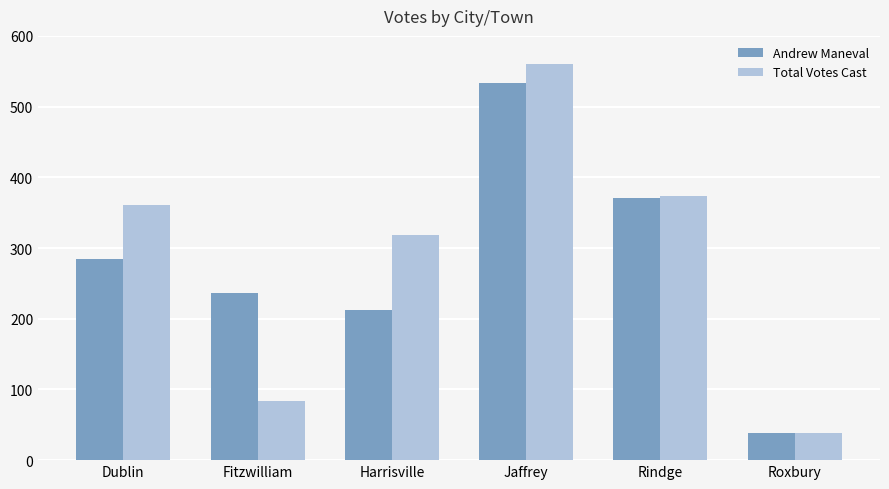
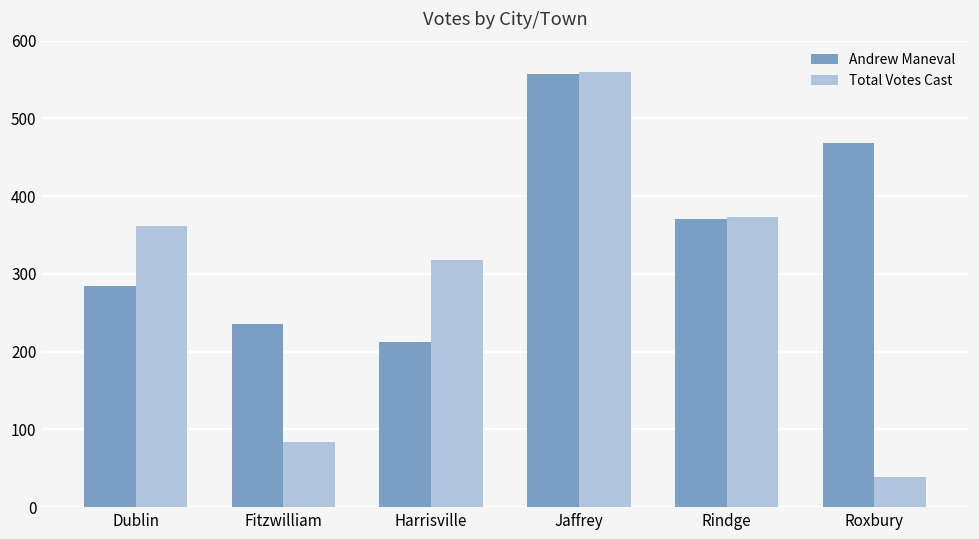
  {
    "Andrew Maneval": {
      "Dublin": 290,
      "Fitzwilliam": 240,
      "Harrisville": 210,
-     "Jaffrey": 530,
+     "Jaffrey": 560,
      "Rindge": 370,
-     "Roxbury": 40
+     "Roxbury": 470
    },
    "Total Votes Cast": {
      "Dublin": 360,
      "Fitzwilliam": 80,
      "Harrisville": 320,
      "Jaffrey": 560,
      "Rindge": 370,
      "Roxbury": 40
    }
  }
